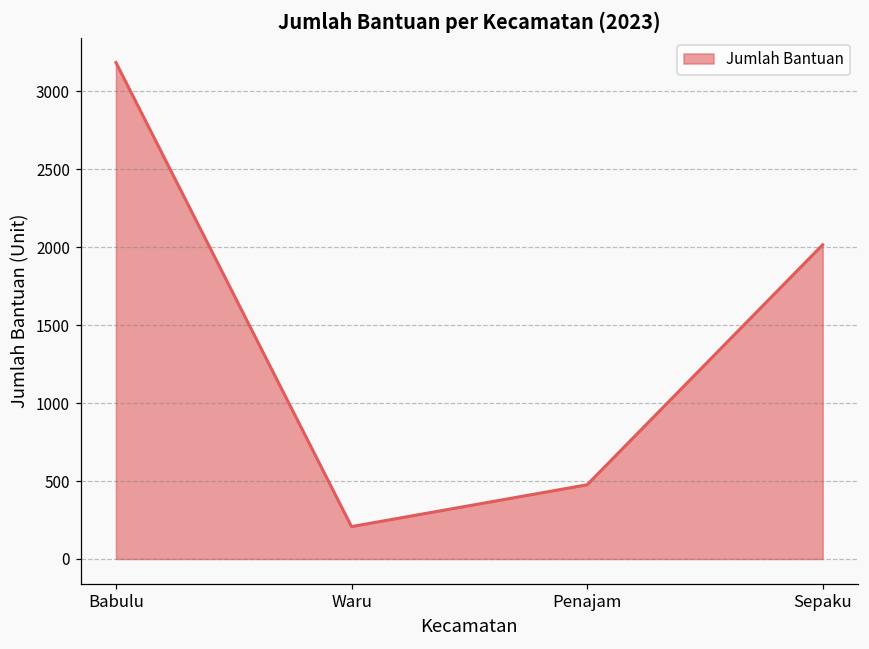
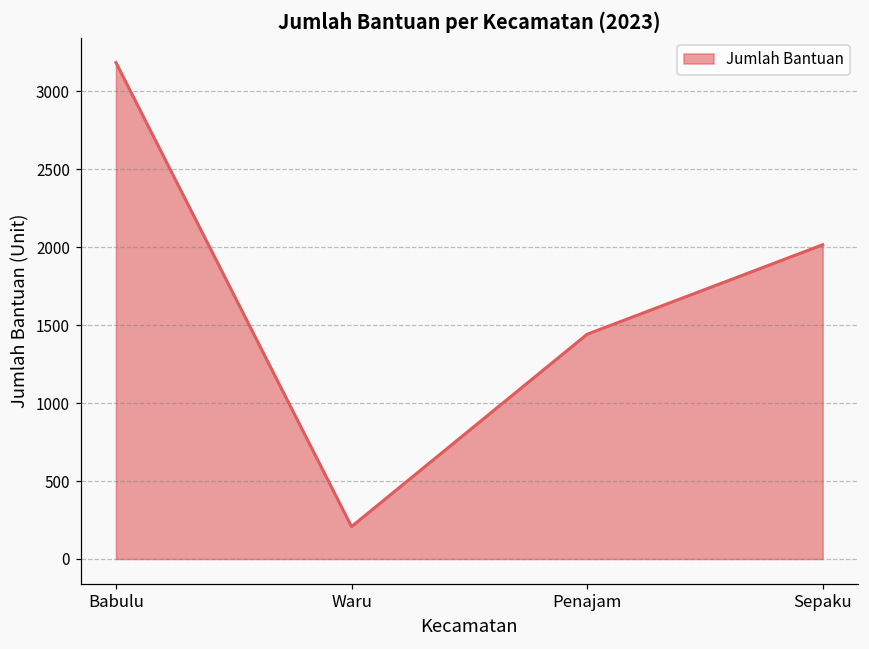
  {
    "Babulu": 3190,
    "Waru": 210,
-   "Penajam": 480,
+   "Penajam": 1440,
    "Sepaku": 2020
  }
